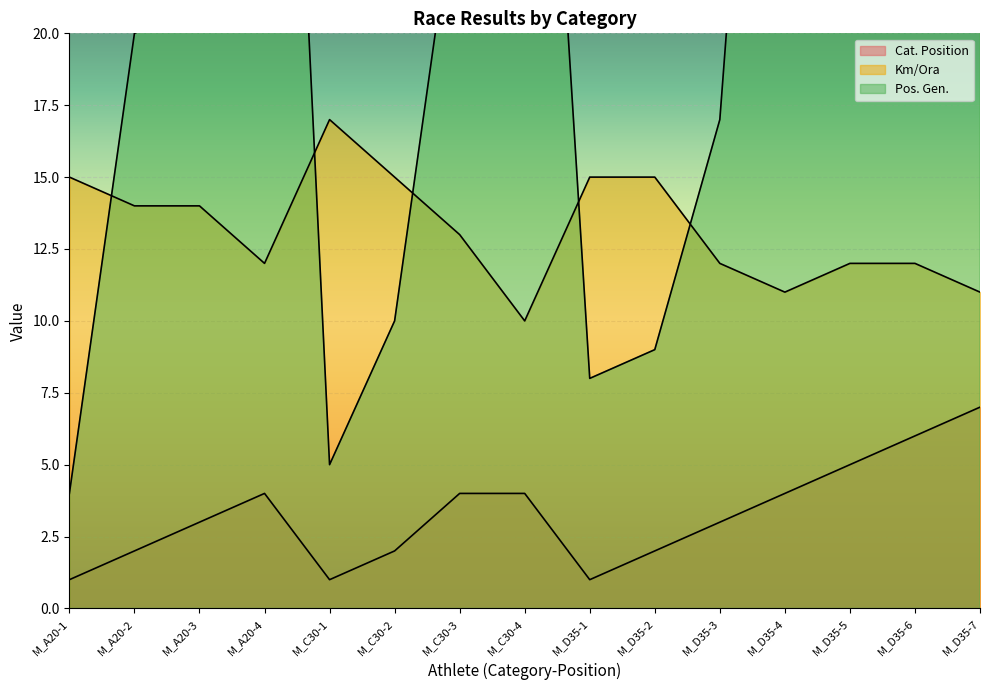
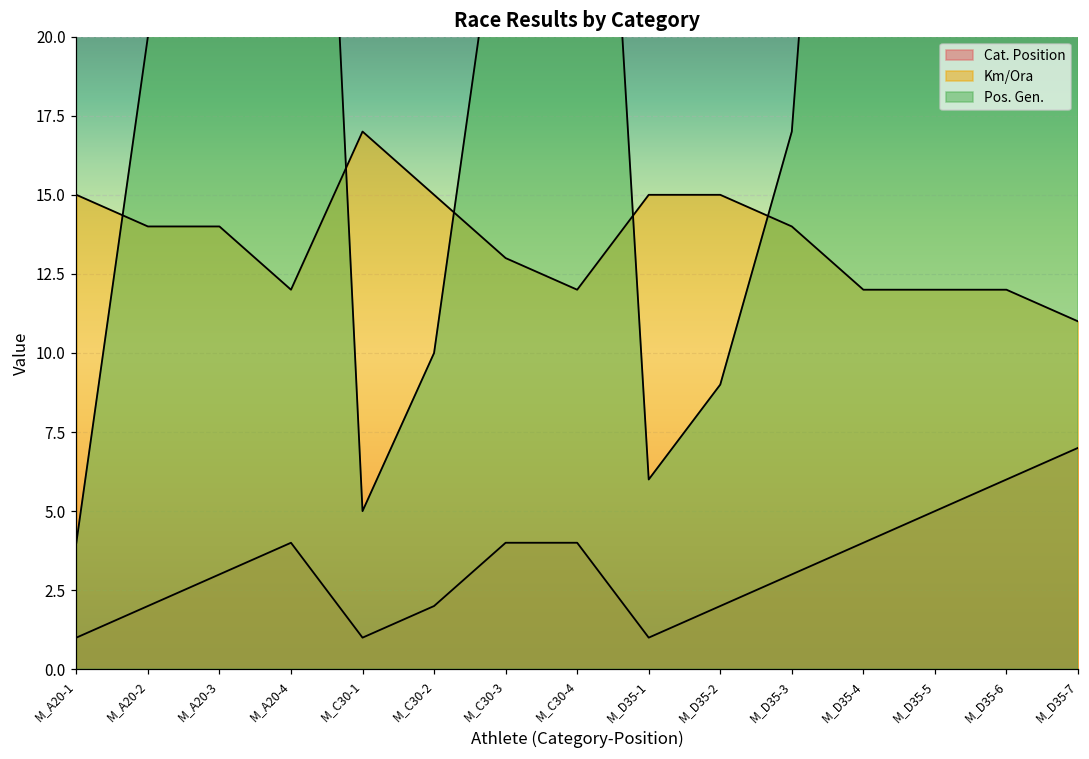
  {
    "Cat. Position": {
      "M_A20-1": 1,
      "M_A20-2": 2,
      "M_A20-3": 3,
      "M_A20-4": 4,
      "M_C30-1": 1,
      "M_C30-2": 2,
      "M_C30-3": 4,
      "M_C30-4": 4,
      "M_D35-1": 1,
      "M_D35-2": 2,
      "M_D35-3": 3,
      "M_D35-4": 4,
      "M_D35-5": 5,
      "M_D35-6": 6,
      "M_D35-7": 7
    },
    "Km/Ora": {
      "M_A20-1": 15,
      "M_A20-2": 14,
      "M_A20-3": 14,
      "M_A20-4": 12,
      "M_C30-1": 17,
      "M_C30-2": 15,
      "M_C30-3": 13,
-     "M_C30-4": 10,
+     "M_C30-4": 12,
      "M_D35-1": 15,
      "M_D35-2": 15,
-     "M_D35-3": 12,
-     "M_D35-4": 11,
+     "M_D35-3": 14,
+     "M_D35-4": 12,
      "M_D35-5": 12,
      "M_D35-6": 12,
      "M_D35-7": 11
    },
    "Pos. Gen.": {
      "M_A20-1": 4,
      "M_A20-2": 20,
      "M_C30-1": 5,
      "M_C30-2": 10,
-     "M_D35-1": 8,
+     "M_D35-1": 6,
      "M_D35-2": 9,
      "M_D35-3": 17
    }
  }
